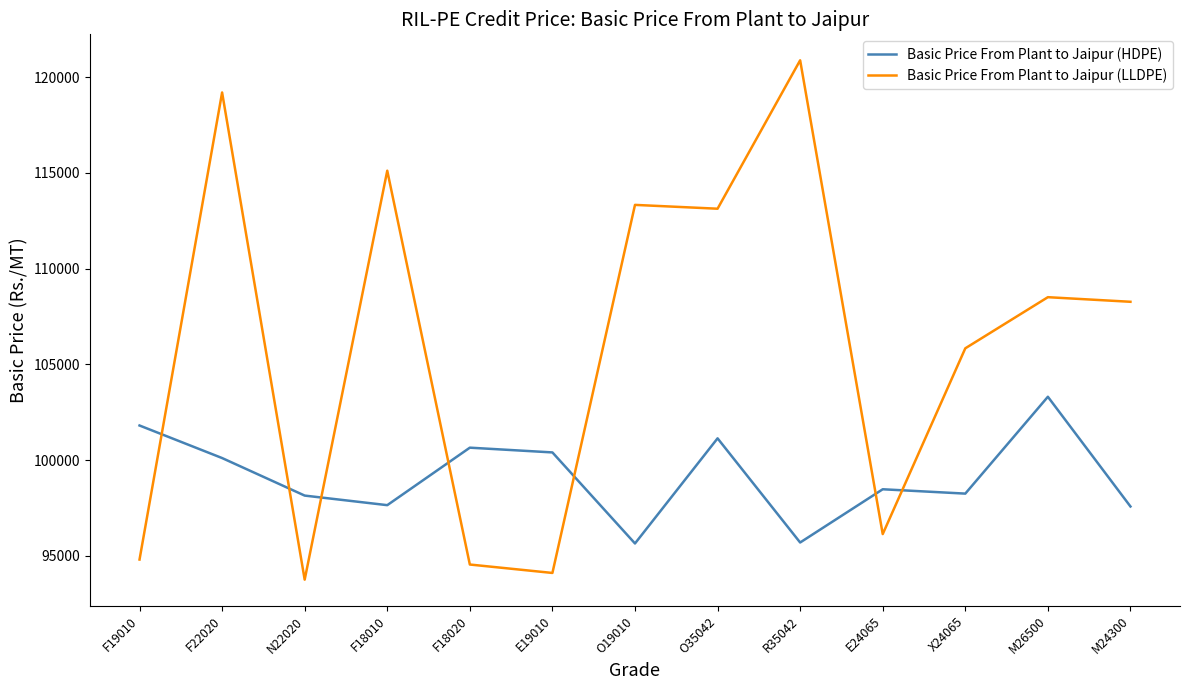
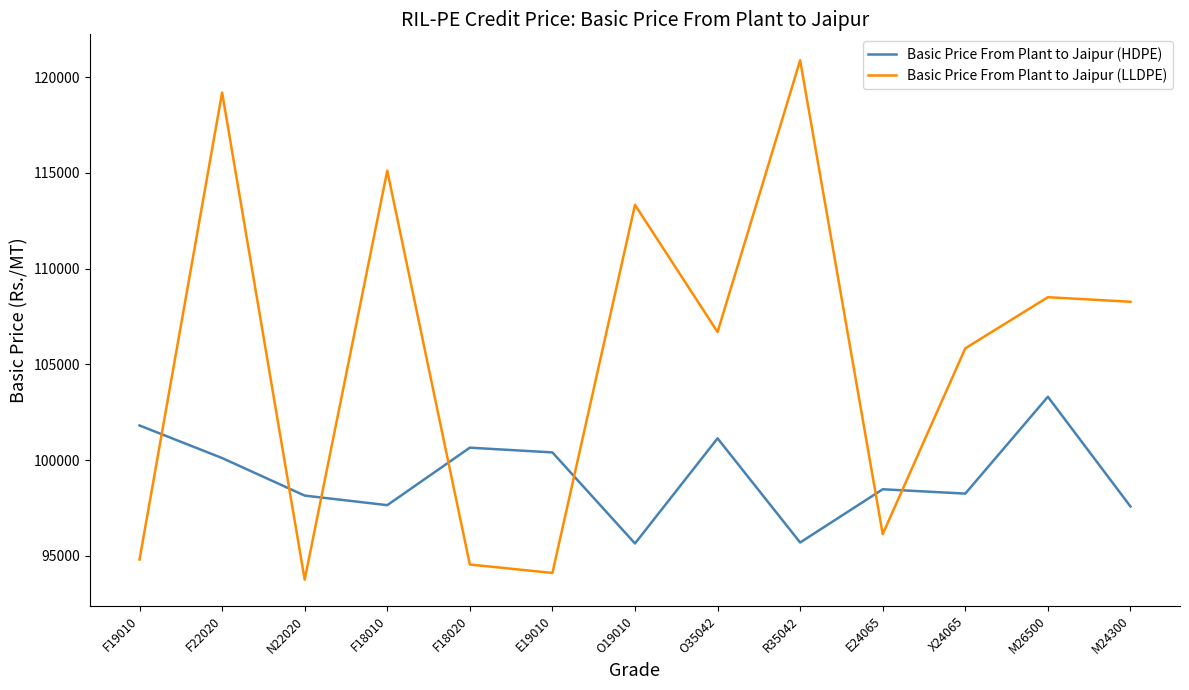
  {
    "Basic Price From Plant to Jaipur (HDPE)": {
      "F19010": 101800,
      "F22020": 100100,
      "N22020": 98100,
      "F18010": 97600,
      "F18020": 100600,
      "E19010": 100400,
      "O19010": 95600,
      "O35042": 101100,
      "R35042": 95700,
      "E24065": 98500,
      "X24065": 98200,
      "M26500": 103300,
      "M24300": 97600
    },
    "Basic Price From Plant to Jaipur (LLDPE)": {
      "F19010": 94800,
      "F22020": 119200,
      "N22020": 93800,
      "F18010": 115100,
      "F18020": 94500,
      "E19010": 94100,
      "O19010": 113300,
-     "O35042": 113100,
+     "O35042": 106700,
      "R35042": 120900,
      "E24065": 96100,
      "X24065": 105800,
      "M26500": 108500,
      "M24300": 108300
    }
  }
